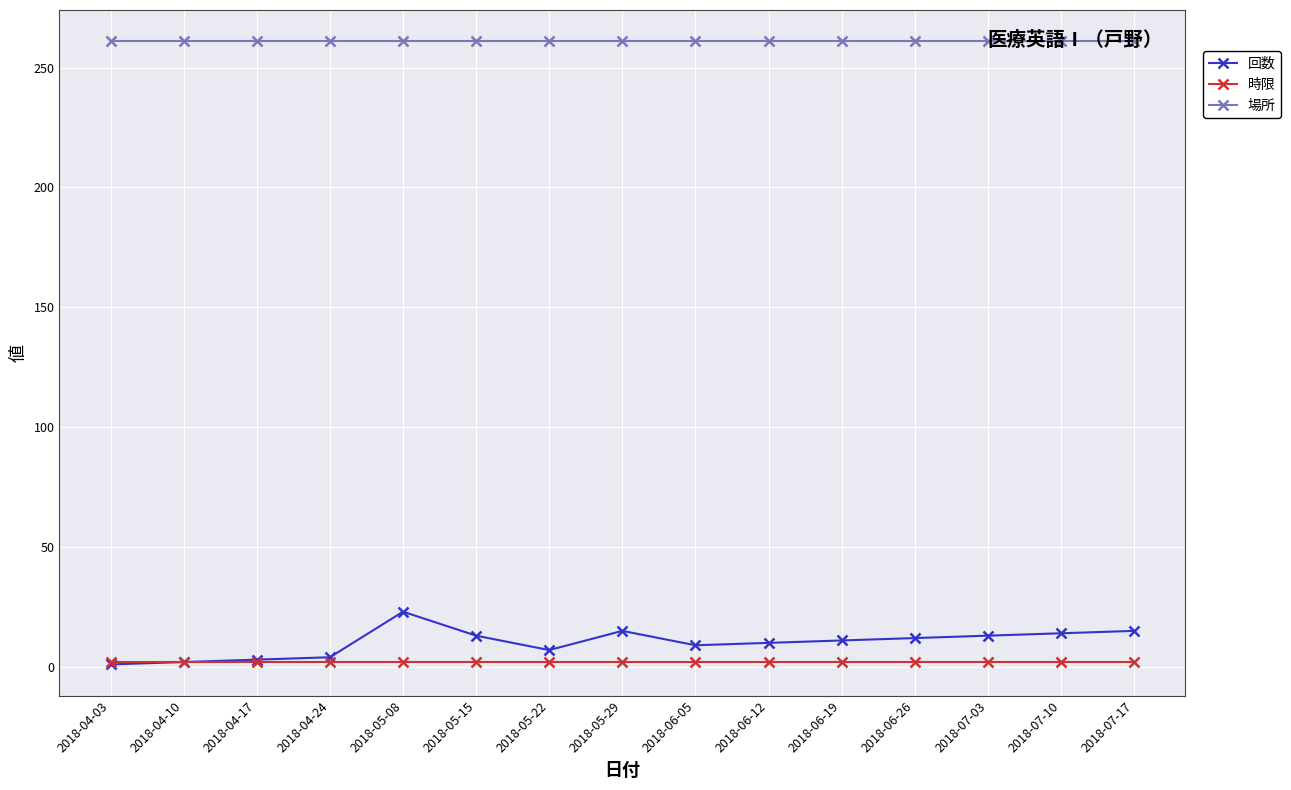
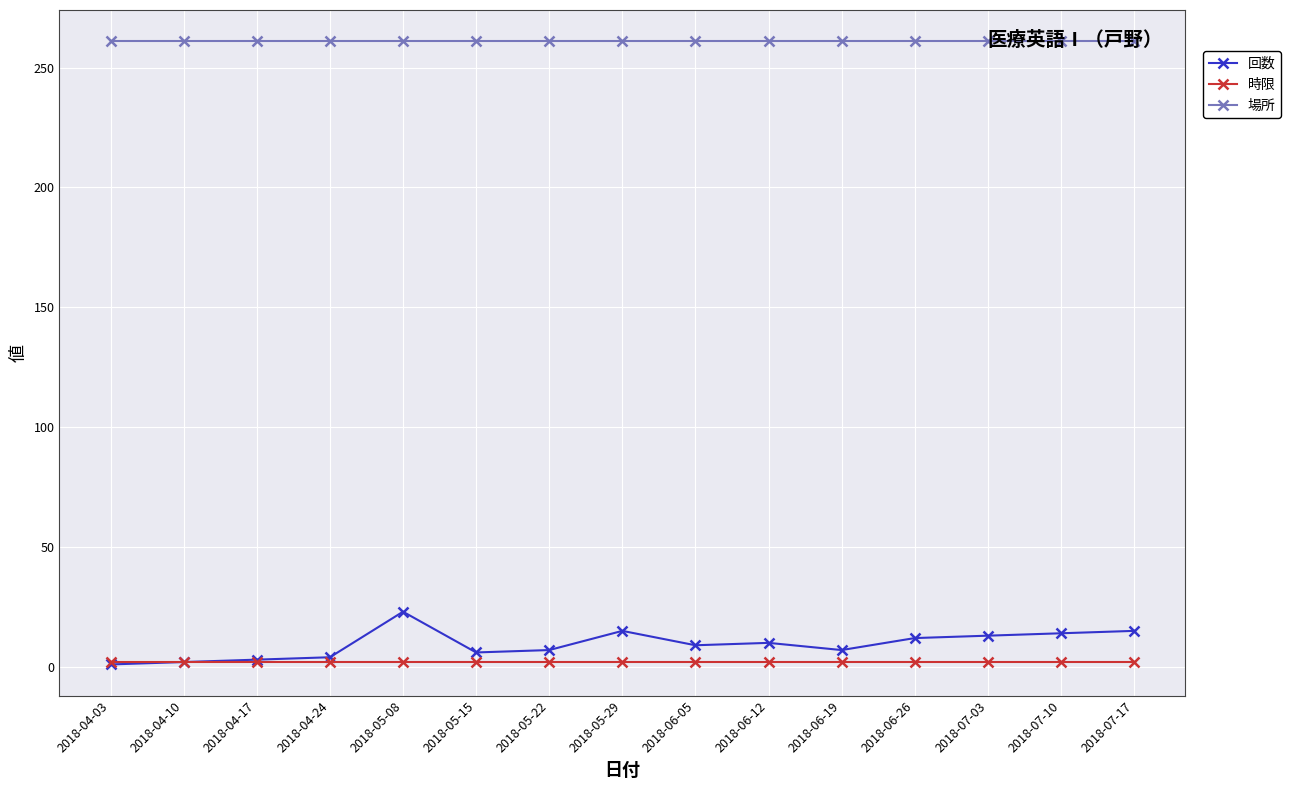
  {
    "回数": {
      "2018-04-24": 4,
      "2018-05-08": 23,
-     "2018-05-15": 13,
+     "2018-05-15": 6,
      "2018-05-22": 7,
      "2018-05-29": 15,
      "2018-06-05": 9,
      "2018-06-12": 10,
-     "2018-06-19": 11,
+     "2018-06-19": 7,
      "2018-06-26": 12,
      "2018-07-03": 13,
      "2018-07-10": 14,
      "2018-07-17": 15
    },
    "時限": {
      "2018-04-24": 2,
      "2018-05-08": 2,
      "2018-05-15": 2,
      "2018-05-22": 2,
      "2018-05-29": 2,
      "2018-06-05": 2,
      "2018-06-12": 2,
      "2018-06-19": 2,
      "2018-06-26": 2,
      "2018-07-03": 2,
      "2018-07-10": 2,
      "2018-07-17": 2
    },
    "場所": {
      "2018-04-03": 261,
      "2018-04-10": 261,
      "2018-04-17": 261,
      "2018-04-24": 261,
      "2018-05-08": 261,
      "2018-05-15": 261,
      "2018-05-22": 261,
      "2018-05-29": 261,
      "2018-06-05": 261,
      "2018-06-12": 261,
      "2018-06-19": 261,
      "2018-06-26": 261,
      "2018-07-03": 261,
      "2018-07-10": 261,
      "2018-07-17": 261
    }
  }
